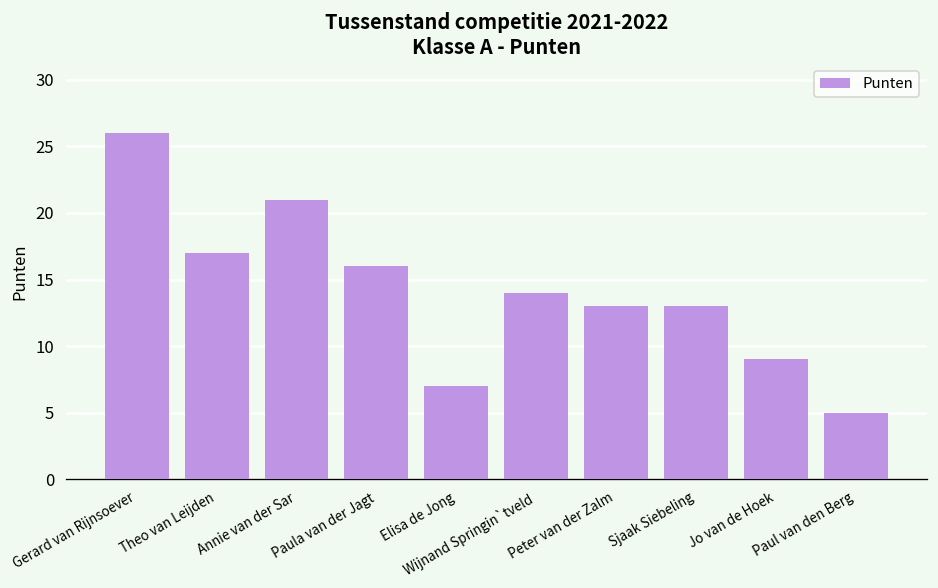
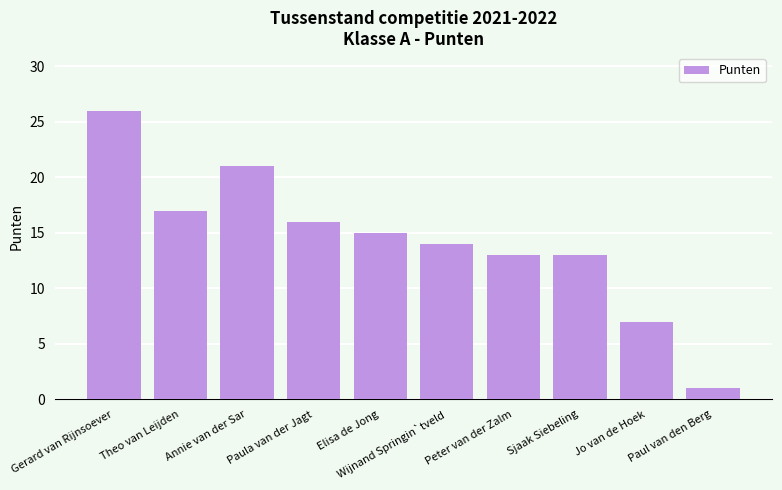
  {
    "Gerard van Rijnsoever": 26,
    "Theo van Leijden": 17,
    "Annie van der Sar": 21,
    "Paula van der Jagt": 16,
-   "Elisa de Jong": 7,
+   "Elisa de Jong": 15,
    "Wijnand Springin`tveld": 14,
    "Peter van der Zalm": 13,
    "Sjaak Siebeling": 13,
-   "Jo van de Hoek": 9,
-   "Paul van den Berg": 5
+   "Jo van de Hoek": 7,
+   "Paul van den Berg": 1
  }
